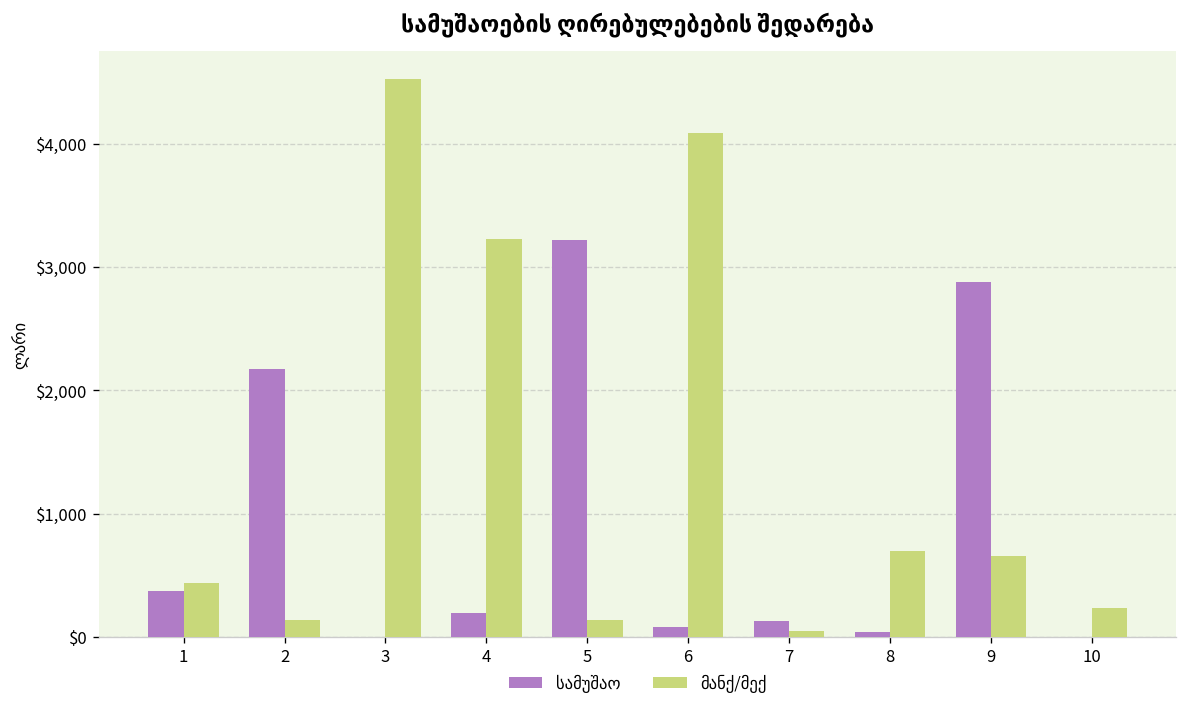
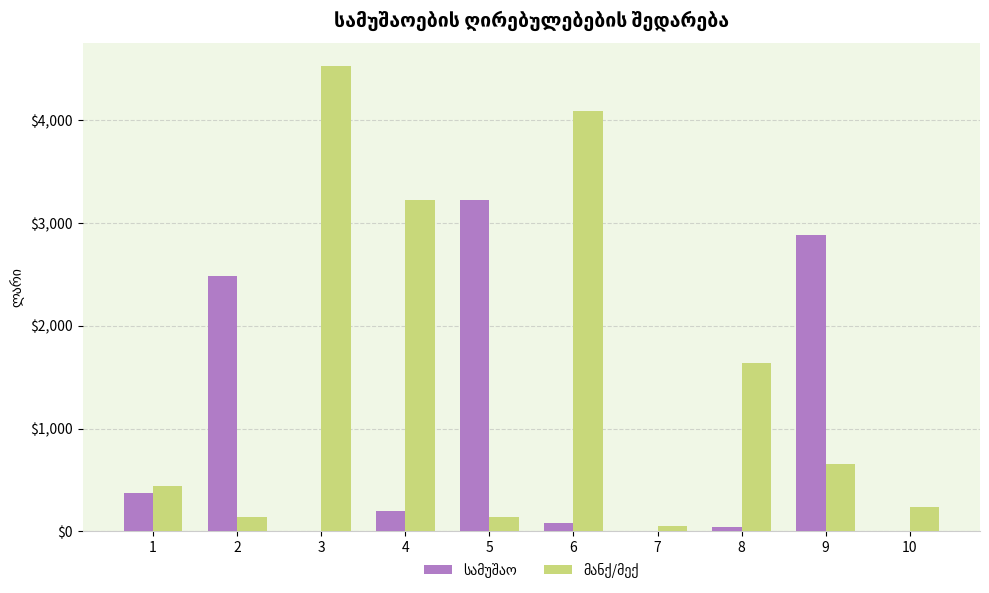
  {
    "სამუშაო": {
      "1": "$370",
-     "2": "$2,170",
+     "2": "$2,490",
      "3": "$0",
      "4": "$200",
      "5": "$3,220",
      "6": "$80",
-     "7": "$130",
+     "7": "$0",
      "8": "$40",
      "9": "$2,880",
      "10": "$0"
    },
    "მანქ/მექ": {
      "1": "$440",
      "2": "$140",
      "3": "$4,530",
      "4": "$3,230",
      "5": "$140",
      "6": "$4,090",
      "7": "$50",
-     "8": "$700",
+     "8": "$1,640",
      "9": "$660",
      "10": "$230"
    }
  }
